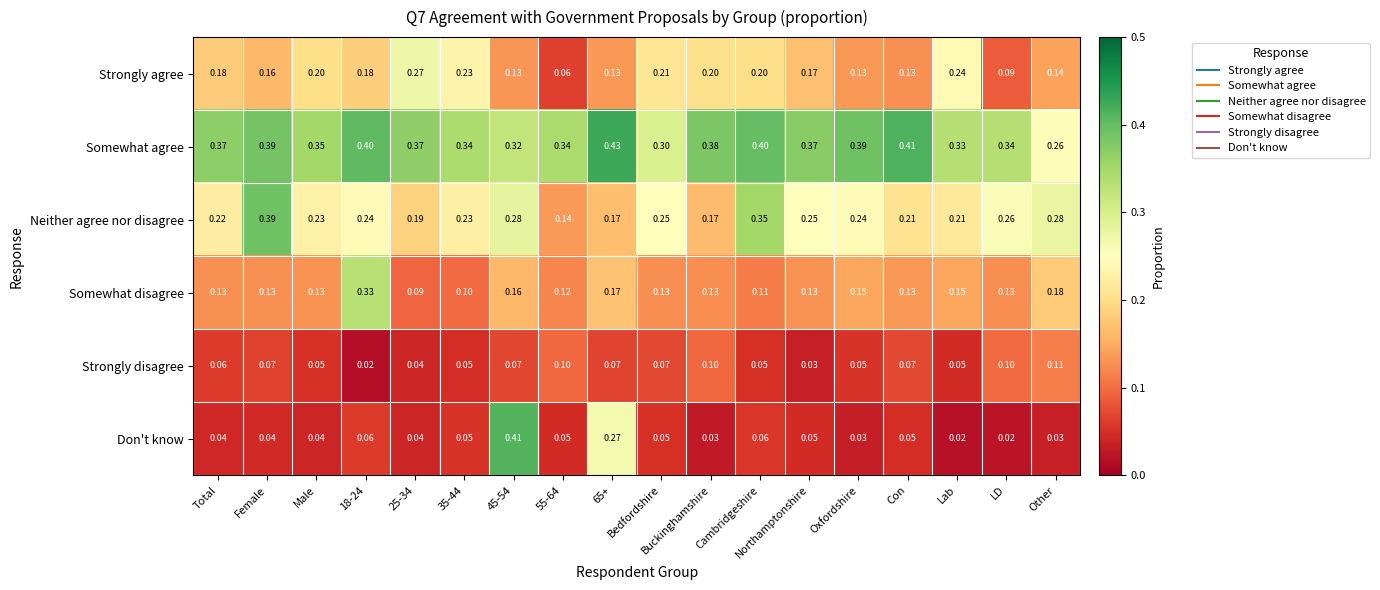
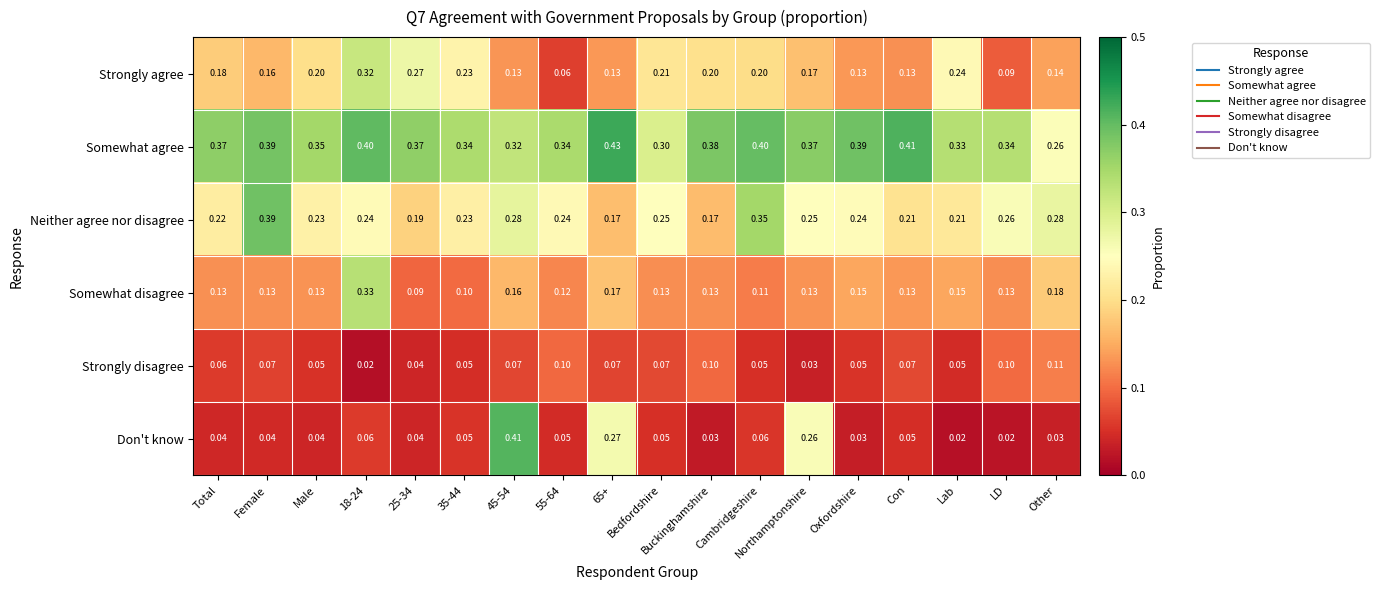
  {
    "Strongly agree": {
      "Total": 0.18,
      "Female": 0.16,
      "Male": 0.20,
-     "18-24": 0.18,
+     "18-24": 0.32,
      "25-34": 0.27,
      "35-44": 0.23,
      "45-54": 0.13,
      "55-64": 0.06,
      "65+": 0.13,
      "Bedfordshire": 0.21,
      "Buckinghamshire": 0.20,
      "Cambridgeshire": 0.20,
      "Northamptonshire": 0.17,
      "Oxfordshire": 0.13,
      "Con": 0.13,
      "Lab": 0.24,
      "LD": 0.09,
      "Other": 0.14
    },
    "Somewhat agree": {
      "Total": 0.37,
      "Female": 0.39,
      "Male": 0.35,
      "18-24": 0.40,
      "25-34": 0.37,
      "35-44": 0.34,
      "45-54": 0.32,
      "55-64": 0.34,
      "65+": 0.43,
      "Bedfordshire": 0.30,
      "Buckinghamshire": 0.38,
      "Cambridgeshire": 0.40,
      "Northamptonshire": 0.37,
      "Oxfordshire": 0.39,
      "Con": 0.41,
      "Lab": 0.33,
      "LD": 0.34,
      "Other": 0.26
    },
    "Neither agree nor disagree": {
      "Total": 0.22,
      "Female": 0.39,
      "Male": 0.23,
      "18-24": 0.24,
      "25-34": 0.19,
      "35-44": 0.23,
      "45-54": 0.28,
-     "55-64": 0.14,
+     "55-64": 0.24,
      "65+": 0.17,
      "Bedfordshire": 0.25,
      "Buckinghamshire": 0.17,
      "Cambridgeshire": 0.35,
      "Northamptonshire": 0.25,
      "Oxfordshire": 0.24,
      "Con": 0.21,
      "Lab": 0.21,
      "LD": 0.26,
      "Other": 0.28
    },
    "Somewhat disagree": {
      "Total": 0.13,
      "Female": 0.13,
      "Male": 0.13,
      "18-24": 0.33,
      "25-34": 0.09,
      "35-44": 0.10,
      "45-54": 0.16,
      "55-64": 0.12,
      "65+": 0.17,
      "Bedfordshire": 0.13,
      "Buckinghamshire": 0.13,
      "Cambridgeshire": 0.11,
      "Northamptonshire": 0.13,
      "Oxfordshire": 0.15,
      "Con": 0.13,
      "Lab": 0.15,
      "LD": 0.13,
      "Other": 0.18
    },
    "Strongly disagree": {
      "Total": 0.06,
      "Female": 0.07,
      "Male": 0.05,
      "18-24": 0.02,
      "25-34": 0.04,
      "35-44": 0.05,
      "45-54": 0.07,
      "55-64": 0.10,
      "65+": 0.07,
      "Bedfordshire": 0.07,
      "Buckinghamshire": 0.10,
      "Cambridgeshire": 0.05,
      "Northamptonshire": 0.03,
      "Oxfordshire": 0.05,
      "Con": 0.07,
      "Lab": 0.05,
      "LD": 0.10,
      "Other": 0.11
    },
    "Don't know": {
      "Total": 0.04,
      "Female": 0.04,
      "Male": 0.04,
      "18-24": 0.06,
      "25-34": 0.04,
      "35-44": 0.05,
      "45-54": 0.41,
      "55-64": 0.05,
      "65+": 0.27,
      "Bedfordshire": 0.05,
      "Buckinghamshire": 0.03,
      "Cambridgeshire": 0.06,
-     "Northamptonshire": 0.05,
+     "Northamptonshire": 0.26,
      "Oxfordshire": 0.03,
      "Con": 0.05,
      "Lab": 0.02,
      "LD": 0.02,
      "Other": 0.03
    }
  }
